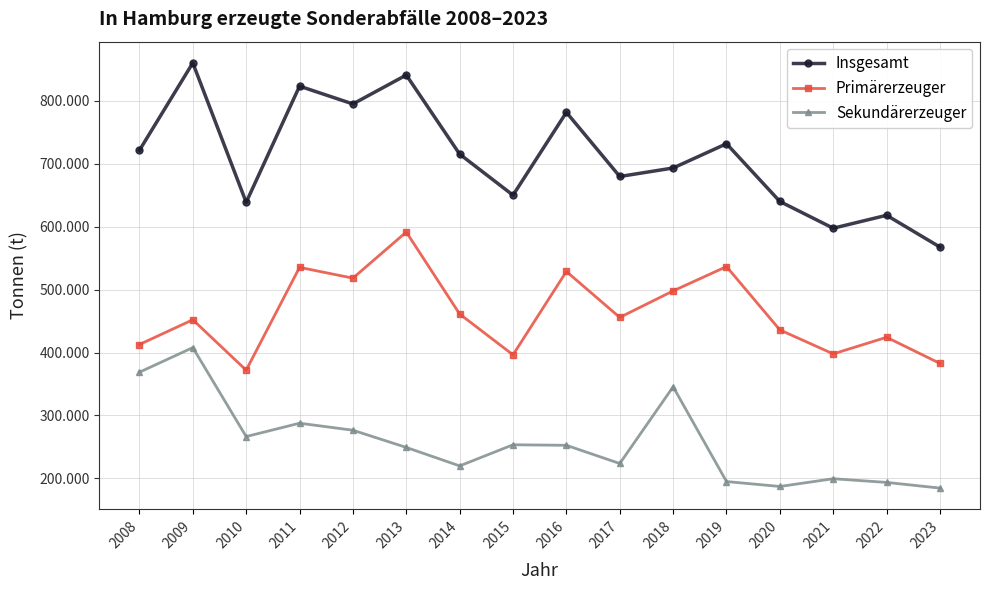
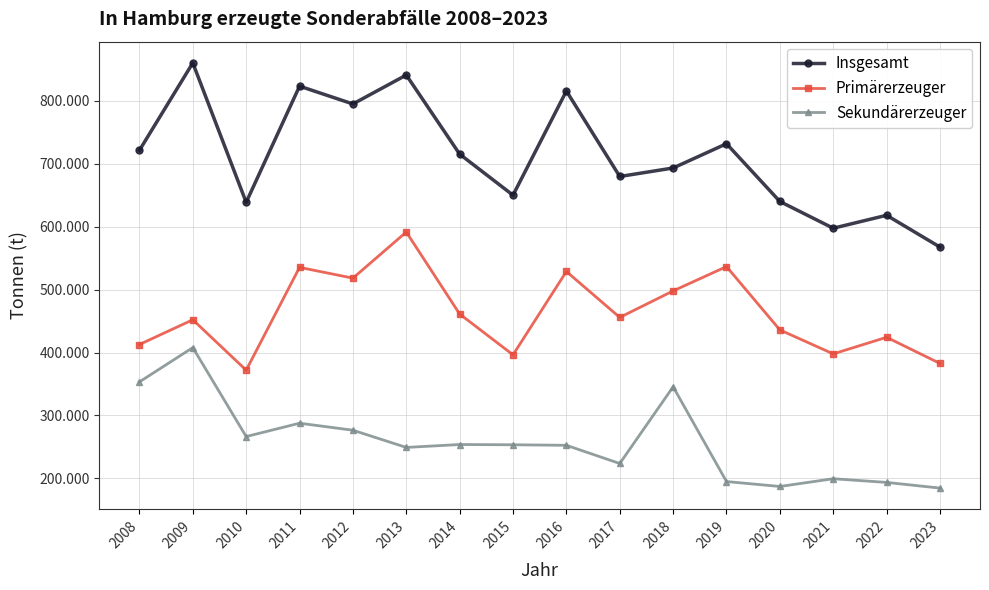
  {
    "Insgesamt": {
      "2008": 720,
      "2009": 860,
      "2010": 640,
      "2011": 820,
      "2012": 790,
      "2013": 840,
      "2014": 720,
      "2015": 650,
-     "2016": 780,
+     "2016": 820,
      "2017": 680,
      "2018": 690,
      "2019": 730,
      "2020": 640,
      "2021": 600,
      "2022": 620,
      "2023": 570
    },
    "Primärerzeuger": {
      "2008": 410,
      "2009": 450,
      "2010": 370,
      "2011": 540,
      "2012": 520,
      "2013": 590,
      "2014": 460,
      "2015": 400,
      "2016": 530,
      "2017": 460,
      "2018": 500,
      "2019": 540,
      "2020": 440,
      "2021": 400,
      "2022": 420,
      "2023": 380
    },
    "Sekundärerzeuger": {
-     "2008": 370,
+     "2008": 350,
      "2009": 410,
      "2010": 270,
      "2011": 290,
      "2012": 280,
      "2013": 250,
-     "2014": 220,
+     "2014": 250,
      "2015": 250,
      "2016": 250,
      "2017": 220,
      "2018": 350,
      "2019": 200,
      "2020": 190,
      "2021": 200,
      "2022": 190,
      "2023": 180
    }
  }
